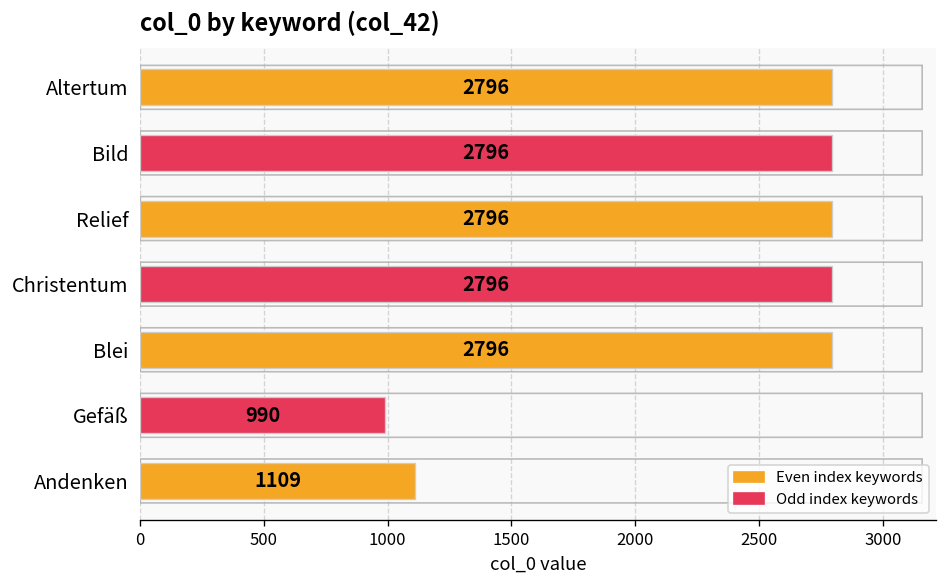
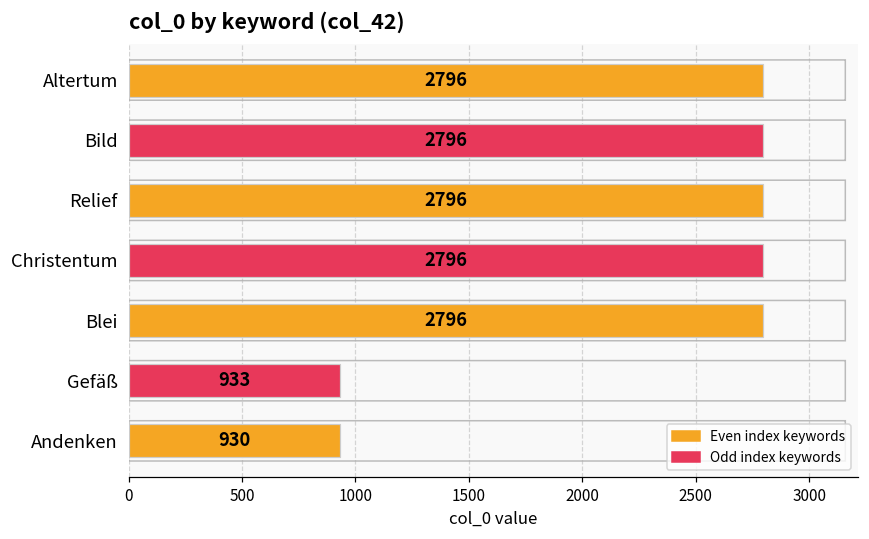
  {
    "Altertum": 2796,
    "Bild": 2796,
    "Relief": 2796,
    "Christentum": 2796,
    "Blei": 2796,
-   "Gefäß": 990,
-   "Andenken": 1109
+   "Gefäß": 933,
+   "Andenken": 930
  }
